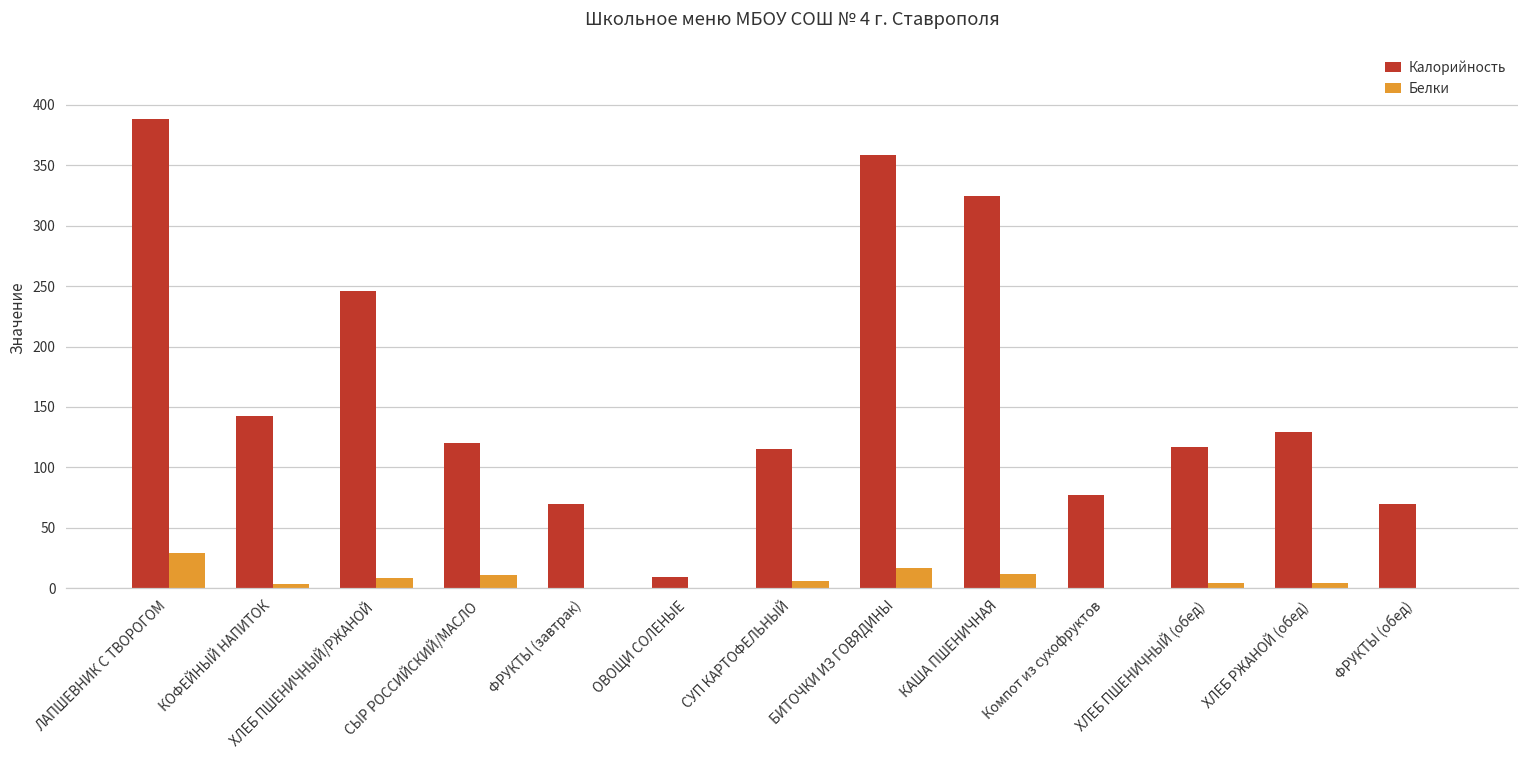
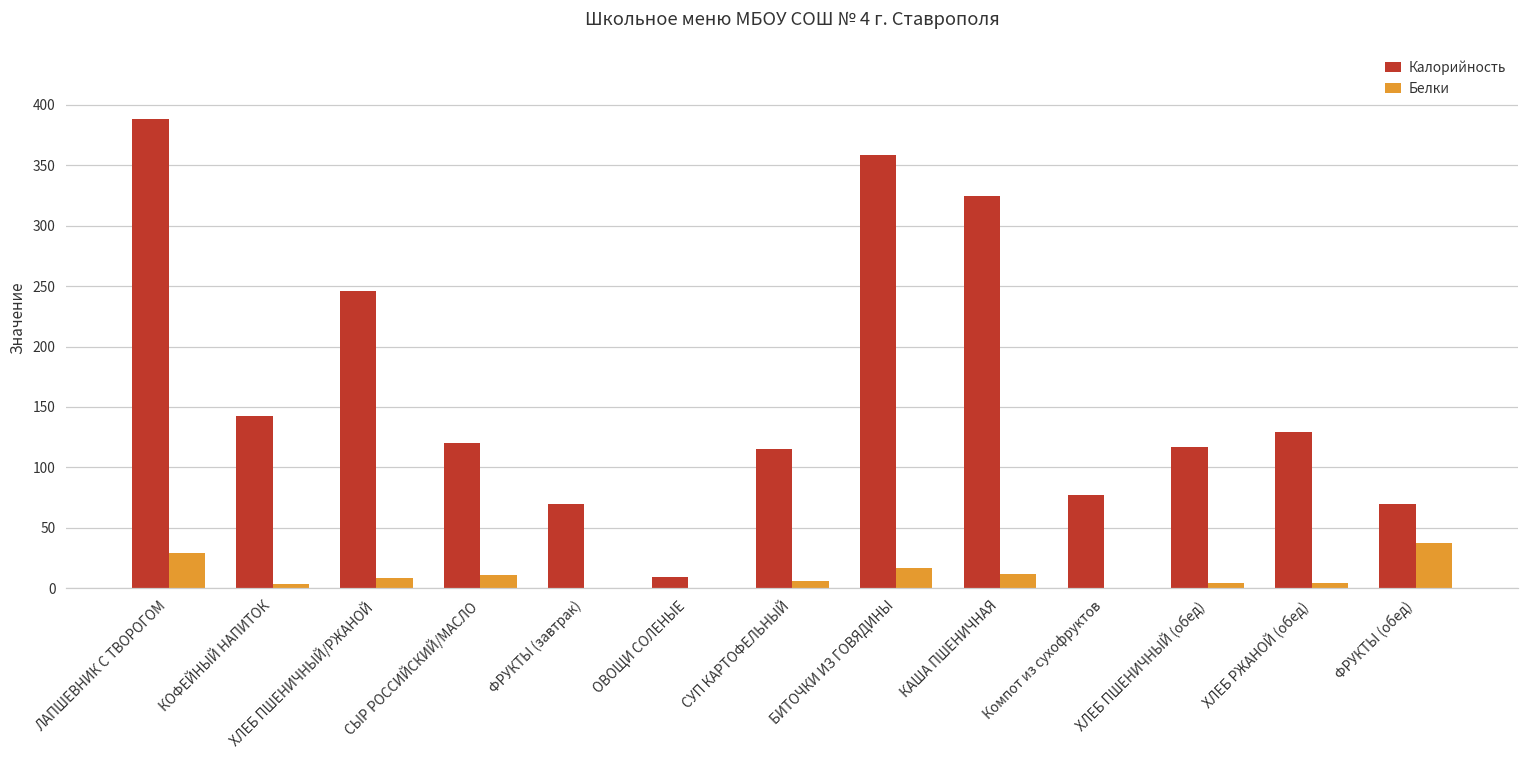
  {
    "Калорийность": {
      "ЛАПШЕВНИК С ТВОРОГОМ": 389,
      "КОФЕЙНЫЙ НАПИТОК": 142,
      "ХЛЕБ ПШЕНИЧНЫЙ/РЖАНОЙ": 246,
      "СЫР РОССИЙСКИЙ/МАСЛО": 120,
      "ФРУКТЫ (завтрак)": 70,
      "ОВОЩИ СОЛЕНЫЕ": 10,
      "СУП КАРТОФЕЛЬНЫЙ": 115,
      "БИТОЧКИ ИЗ ГОВЯДИНЫ": 359,
      "КАША ПШЕНИЧНАЯ": 325,
      "Компот из сухофруктов": 77,
      "ХЛЕБ ПШЕНИЧНЫЙ (обед)": 117,
      "ХЛЕБ РЖАНОЙ (обед)": 129,
      "ФРУКТЫ (обед)": 70
    },
    "Белки": {
      "ЛАПШЕВНИК С ТВОРОГОМ": 29,
      "КОФЕЙНЫЙ НАПИТОК": 3,
      "ХЛЕБ ПШЕНИЧНЫЙ/РЖАНОЙ": 8,
      "СЫР РОССИЙСКИЙ/МАСЛО": 11,
      "СУП КАРТОФЕЛЬНЫЙ": 6,
      "БИТОЧКИ ИЗ ГОВЯДИНЫ": 17,
      "КАША ПШЕНИЧНАЯ": 11,
      "Компот из сухофруктов": 0,
      "ХЛЕБ ПШЕНИЧНЫЙ (обед)": 4,
      "ХЛЕБ РЖАНОЙ (обед)": 4,
-     "ФРУКТЫ (обед)": 1
+     "ФРУКТЫ (обед)": 38
    }
  }
